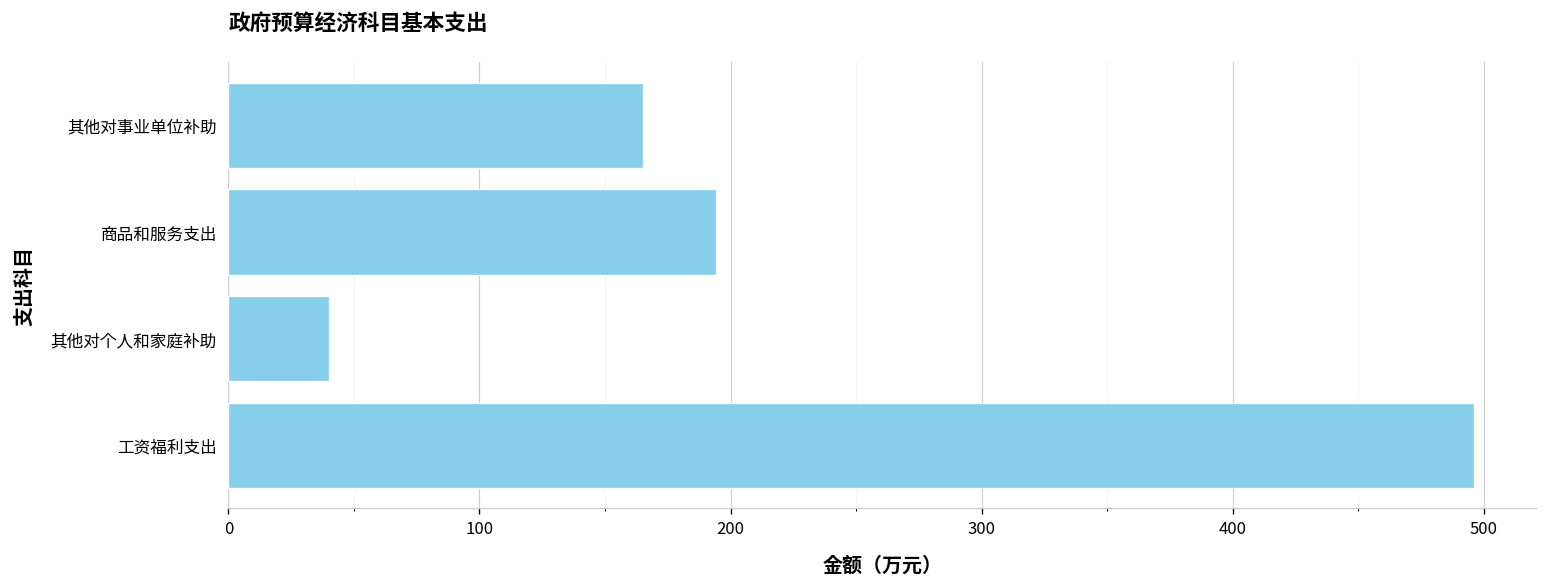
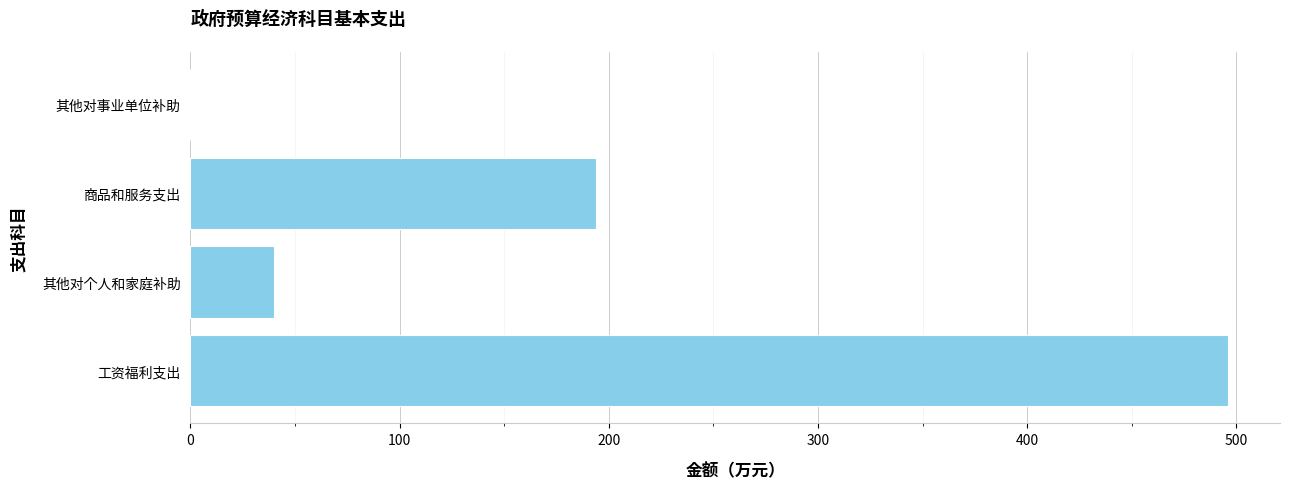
  {
-   "其他对事业单位补助": 165,
+   "其他对事业单位补助": 0,
    "商品和服务支出": 194,
    "其他对个人和家庭补助": 40,
    "工资福利支出": 496
  }
